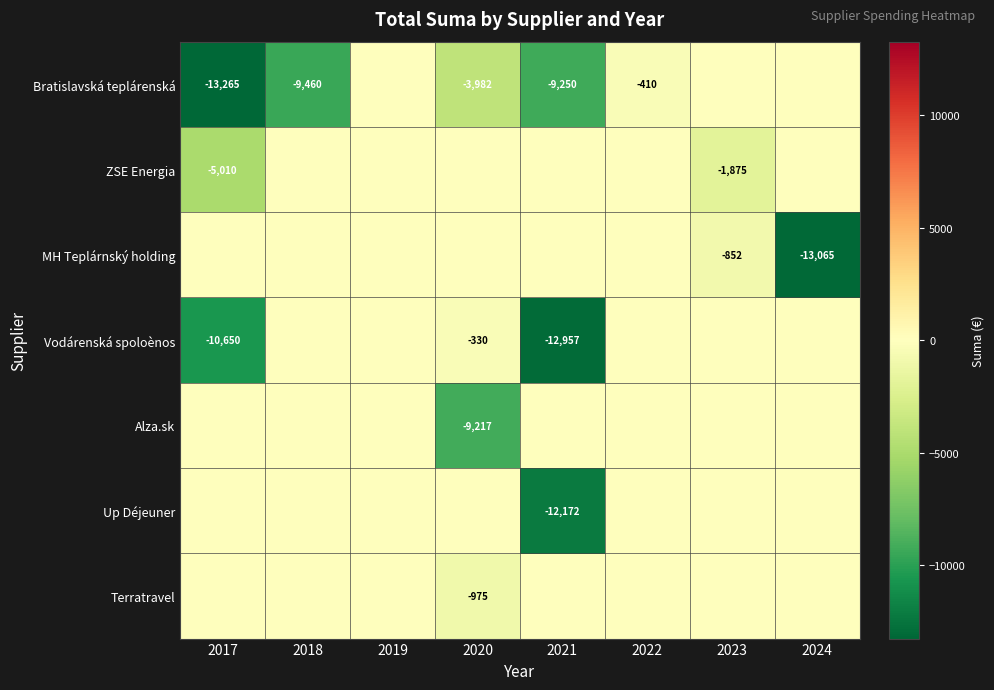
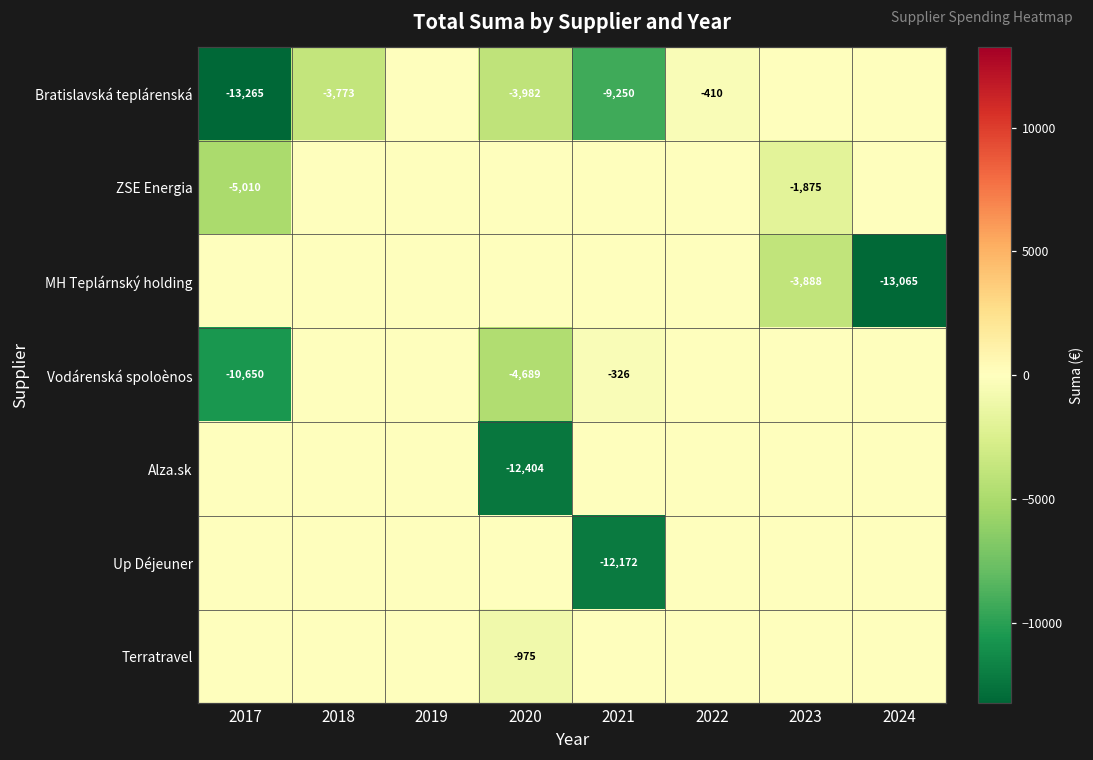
  {
    "Bratislavská teplárenská": {
      "2017": "-13,265",
-     "2018": "-9,460",
+     "2018": "-3,773",
      "2020": "-3,982",
      "2021": "-9,250",
      "2022": "-410"
    },
    "ZSE Energia": {
      "2017": "-5,010",
      "2023": "-1,875"
    },
    "MH Teplárnský holding": {
-     "2023": "-852",
+     "2023": "-3,888",
      "2024": "-13,065"
    },
    "Vodárenská spoloènos": {
      "2017": "-10,650",
-     "2020": "-330",
-     "2021": "-12,957"
+     "2020": "-4,689",
+     "2021": "-326"
    },
    "Alza.sk": {
-     "2020": "-9,217"
+     "2020": "-12,404"
    },
    "Up Déjeuner": {
      "2021": "-12,172"
    },
    "Terratravel": {
      "2020": "-975"
    }
  }
